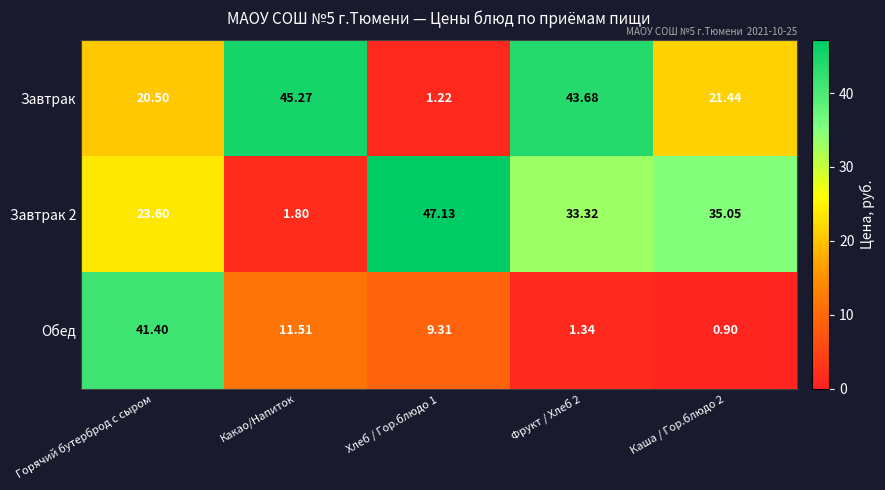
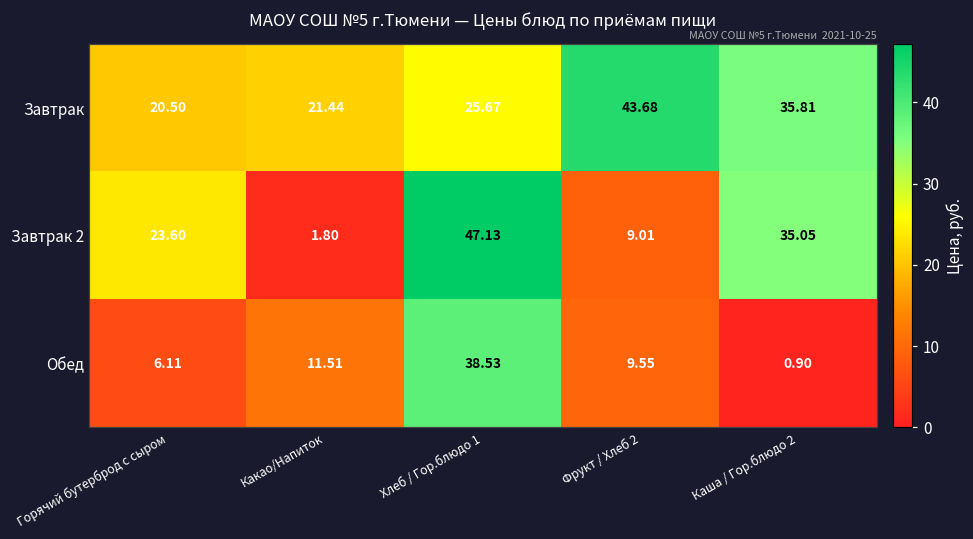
  {
    "Завтрак": {
      "Горячий бутерброд с сыром": 20.50,
-     "Какао/Напиток": 45.27,
-     "Хлеб / Гор.блюдо 1": 1.22,
+     "Какао/Напиток": 21.44,
+     "Хлеб / Гор.блюдо 1": 25.67,
      "Фрукт / Хлеб 2": 43.68,
-     "Каша / Гор.блюдо 2": 21.44
+     "Каша / Гор.блюдо 2": 35.81
    },
    "Завтрак 2": {
      "Горячий бутерброд с сыром": 23.60,
      "Какао/Напиток": 1.80,
      "Хлеб / Гор.блюдо 1": 47.13,
-     "Фрукт / Хлеб 2": 33.32,
+     "Фрукт / Хлеб 2": 9.01,
      "Каша / Гор.блюдо 2": 35.05
    },
    "Обед": {
-     "Горячий бутерброд с сыром": 41.40,
+     "Горячий бутерброд с сыром": 6.11,
      "Какао/Напиток": 11.51,
-     "Хлеб / Гор.блюдо 1": 9.31,
-     "Фрукт / Хлеб 2": 1.34,
+     "Хлеб / Гор.блюдо 1": 38.53,
+     "Фрукт / Хлеб 2": 9.55,
      "Каша / Гор.блюдо 2": 0.90
    }
  }
